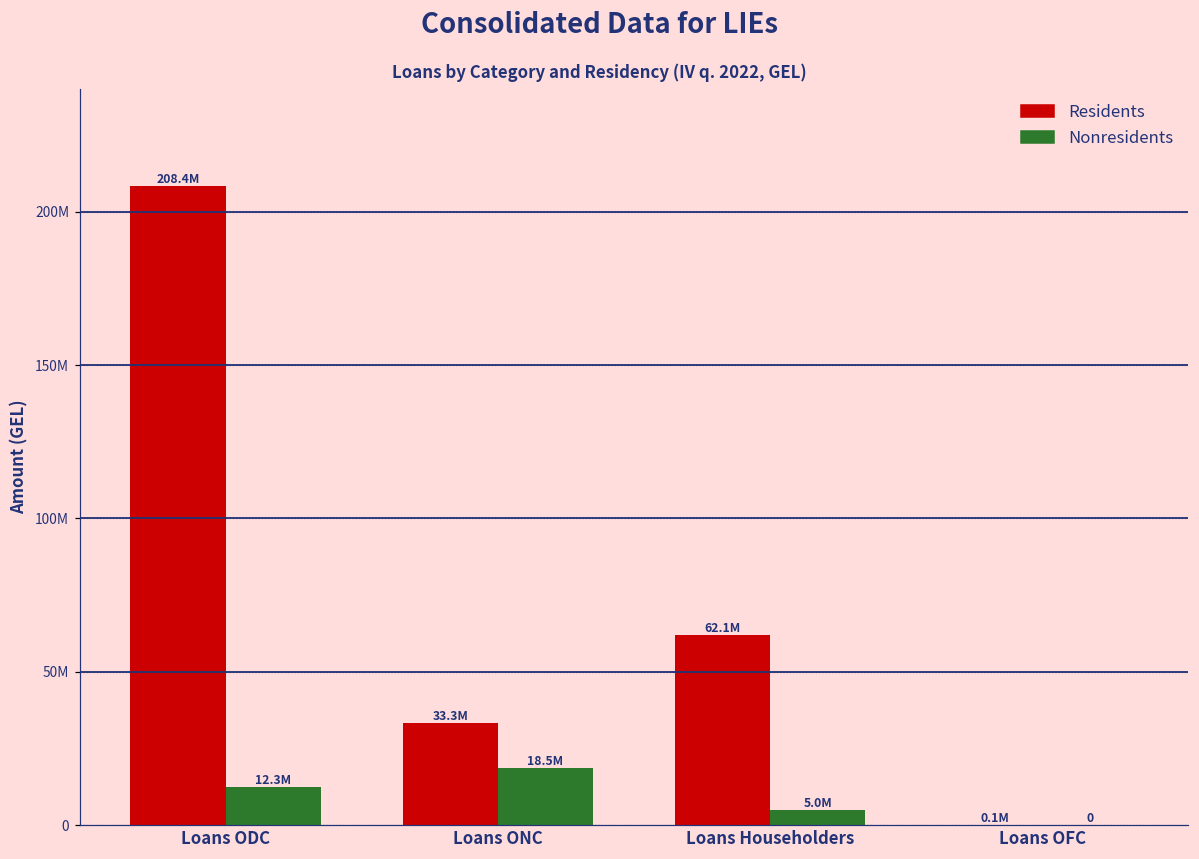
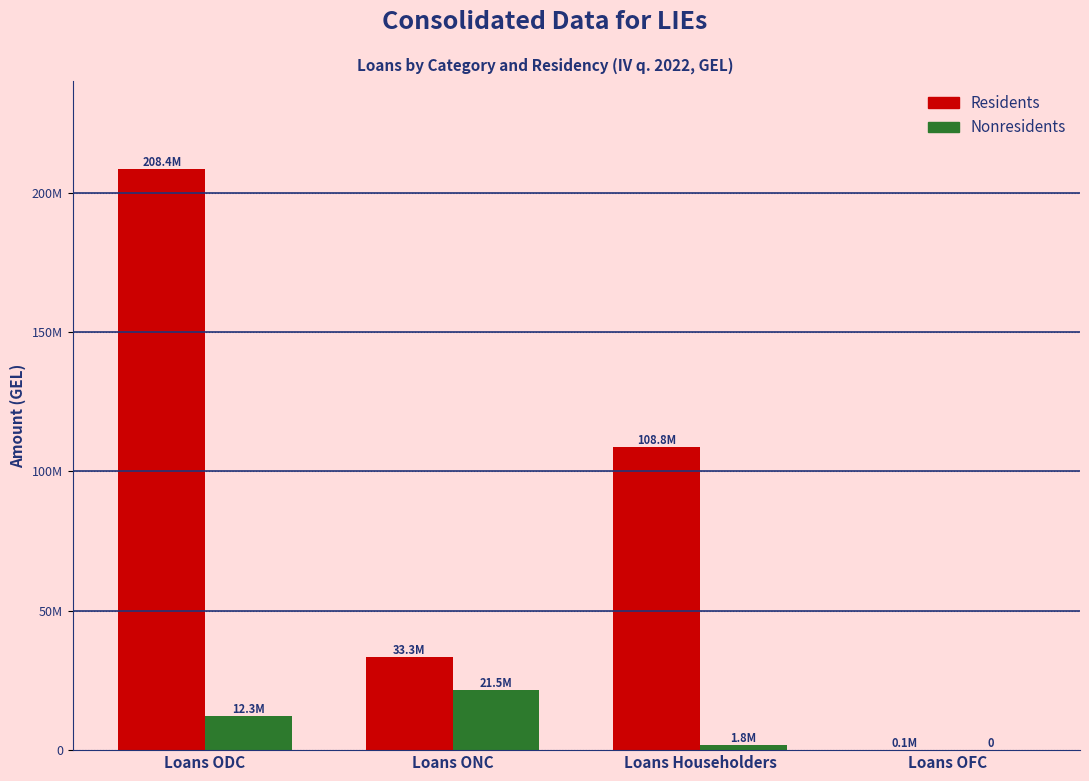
  {
    "Residents": {
      "Loans ODC": "208.4M",
      "Loans ONC": "33.3M",
-     "Loans Householders": "62.1M",
+     "Loans Householders": "108.8M",
      "Loans OFC": "0.1M"
    },
    "Nonresidents": {
      "Loans ODC": "12.3M",
-     "Loans ONC": "18.5M",
-     "Loans Householders": "5.0M",
+     "Loans ONC": "21.5M",
+     "Loans Householders": "1.8M",
      "Loans OFC": "0"
    }
  }
